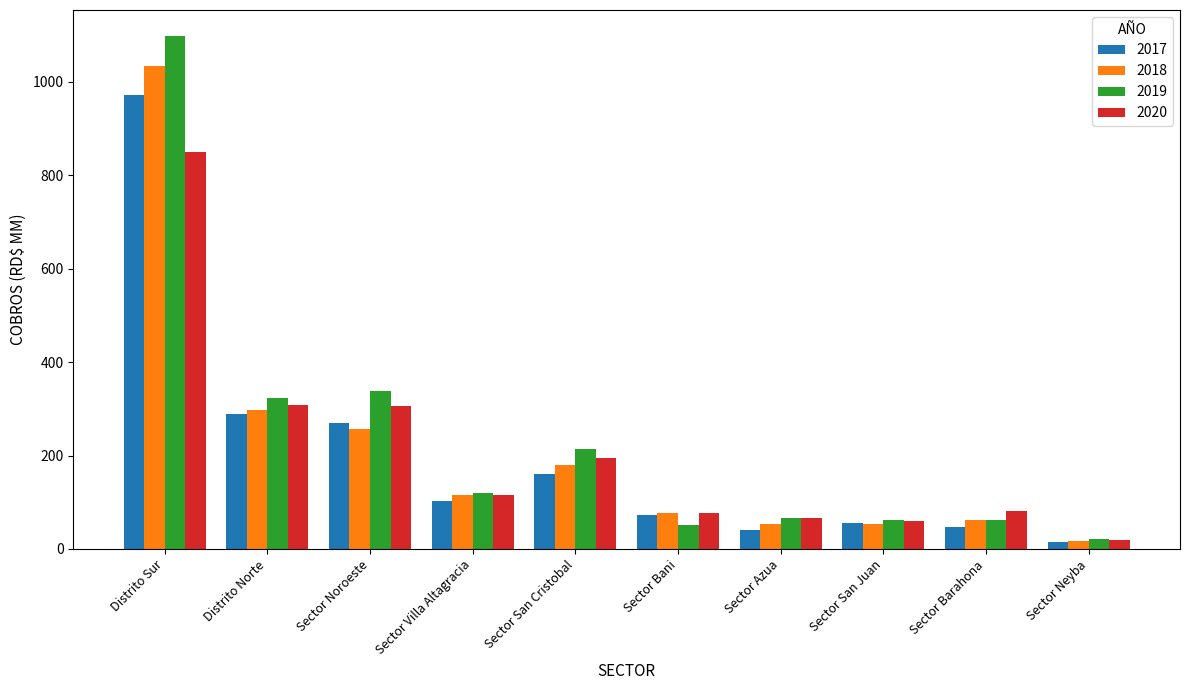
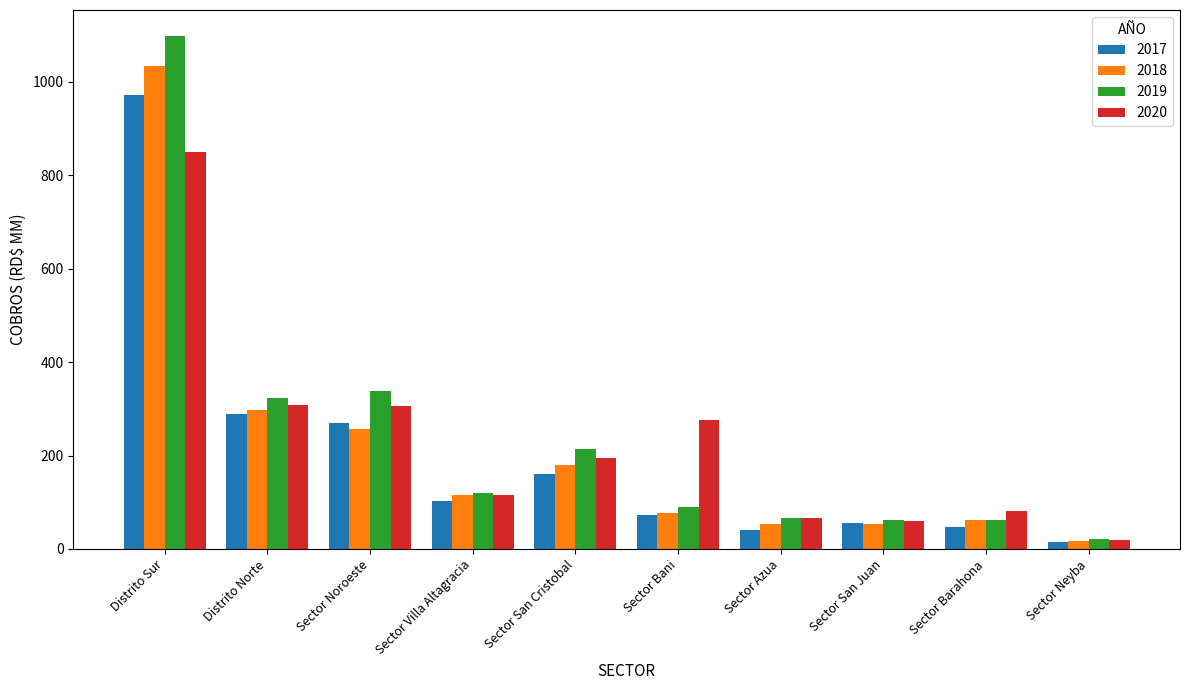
  {
    "2017": {
      "Distrito Sur": 970,
      "Distrito Norte": 290,
      "Sector Noroeste": 270,
      "Sector Villa Altagracia": 100,
      "Sector San Cristobal": 160,
      "Sector Bani": 70,
      "Sector Azua": 40,
      "Sector San Juan": 60,
      "Sector Barahona": 50,
      "Sector Neyba": 10
    },
    "2018": {
      "Distrito Sur": 1030,
      "Distrito Norte": 300,
      "Sector Noroeste": 260,
      "Sector Villa Altagracia": 120,
      "Sector San Cristobal": 180,
      "Sector Bani": 80,
      "Sector Azua": 50,
      "Sector San Juan": 50,
      "Sector Barahona": 60,
      "Sector Neyba": 20
    },
    "2019": {
      "Distrito Sur": 1100,
      "Distrito Norte": 320,
      "Sector Noroeste": 340,
      "Sector Villa Altagracia": 120,
      "Sector San Cristobal": 210,
-     "Sector Bani": 50,
+     "Sector Bani": 90,
      "Sector Azua": 70,
      "Sector San Juan": 60,
      "Sector Barahona": 60,
      "Sector Neyba": 20
    },
    "2020": {
      "Distrito Sur": 850,
      "Distrito Norte": 310,
      "Sector Noroeste": 310,
      "Sector Villa Altagracia": 120,
      "Sector San Cristobal": 200,
-     "Sector Bani": 80,
+     "Sector Bani": 280,
      "Sector Azua": 70,
      "Sector San Juan": 60,
      "Sector Barahona": 80,
      "Sector Neyba": 20
    }
  }
